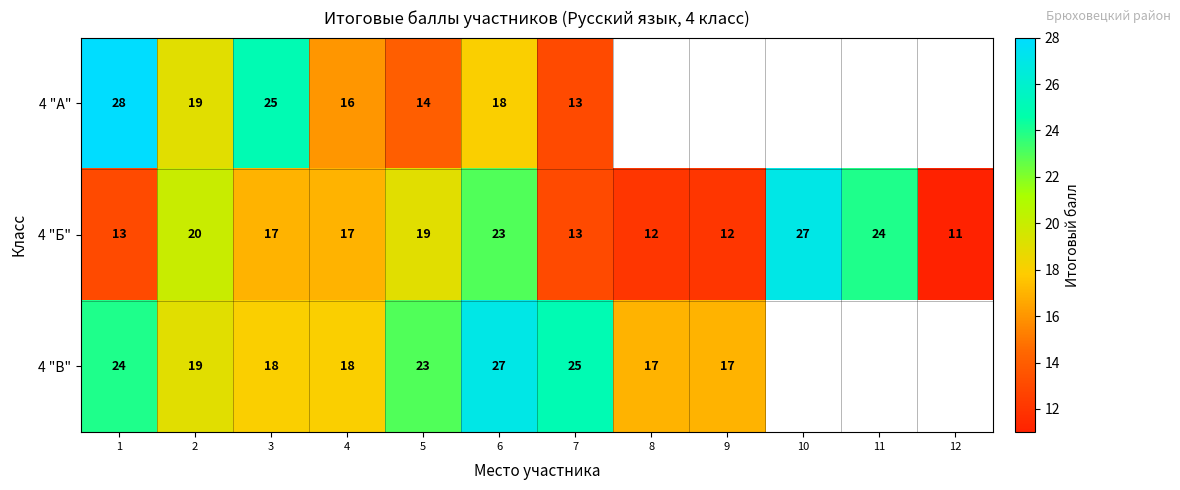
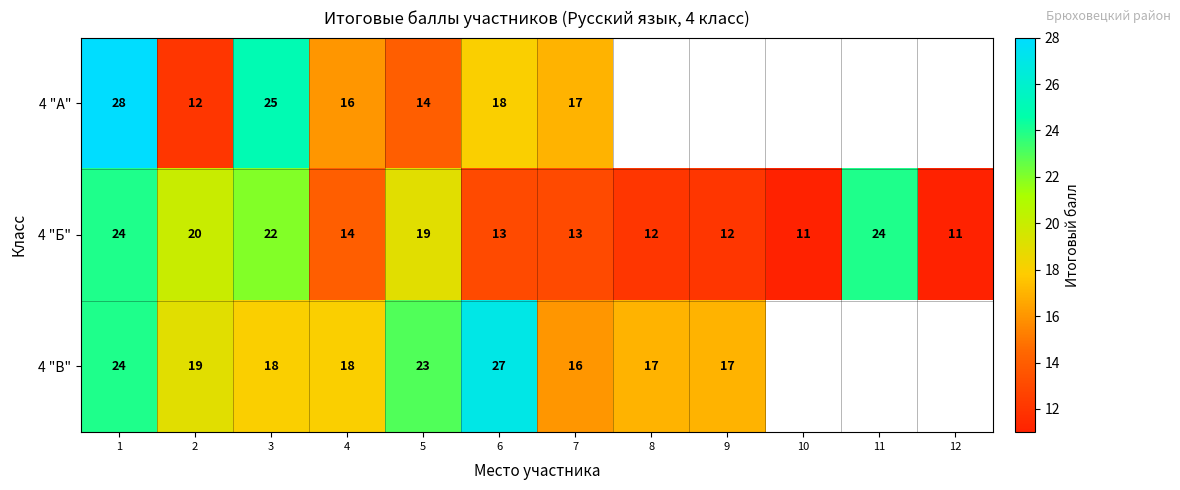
  {
    "4 \"А\"": {
      "1": 28,
-     "2": 19,
+     "2": 12,
      "3": 25,
      "4": 16,
      "5": 14,
      "6": 18,
-     "7": 13
+     "7": 17
    },
    "4 \"Б\"": {
-     "1": 13,
+     "1": 24,
      "2": 20,
-     "3": 17,
-     "4": 17,
+     "3": 22,
+     "4": 14,
      "5": 19,
-     "6": 23,
+     "6": 13,
      "7": 13,
      "8": 12,
      "9": 12,
-     "10": 27,
+     "10": 11,
      "11": 24,
      "12": 11
    },
    "4 \"В\"": {
      "1": 24,
      "2": 19,
      "3": 18,
      "4": 18,
      "5": 23,
      "6": 27,
-     "7": 25,
+     "7": 16,
      "8": 17,
      "9": 17
    }
  }
